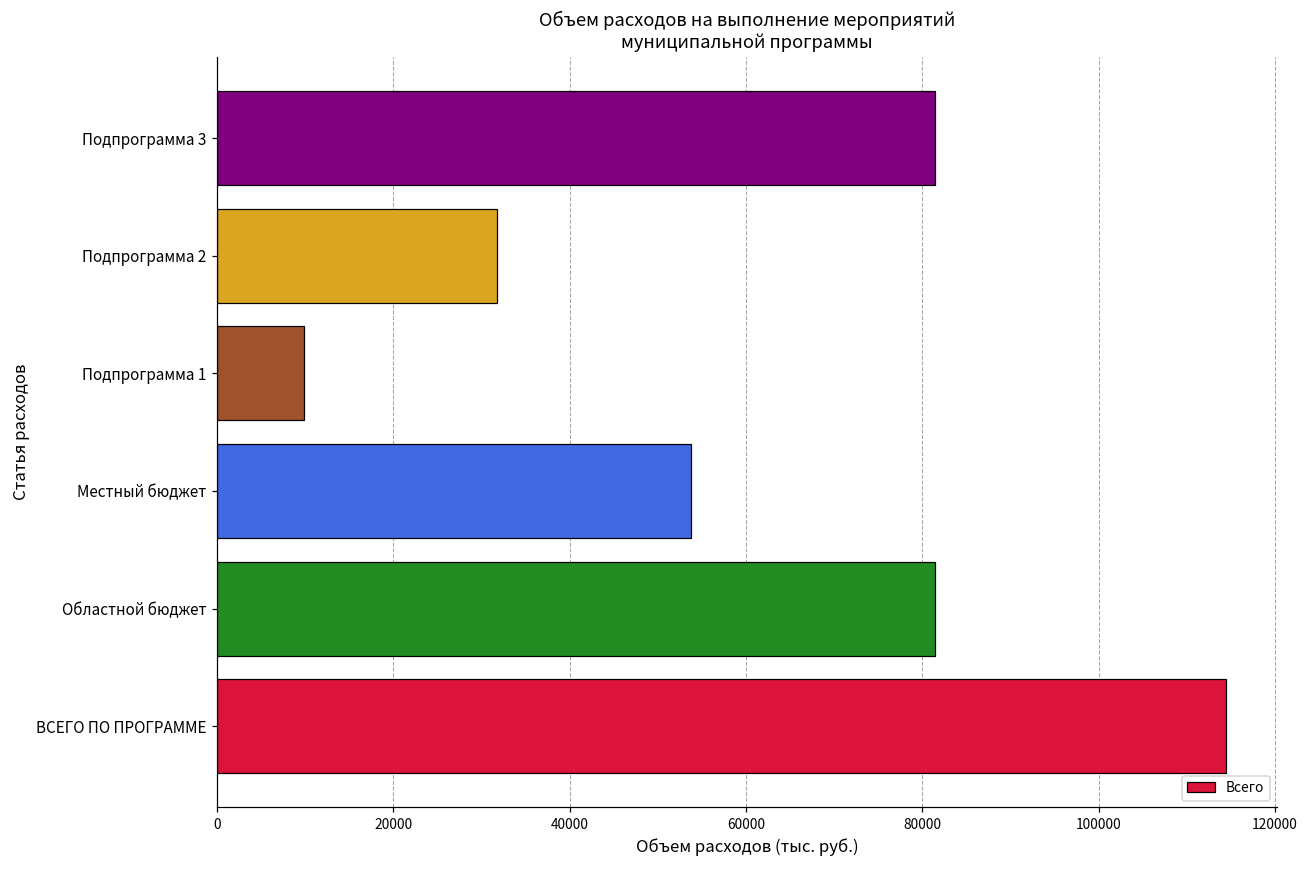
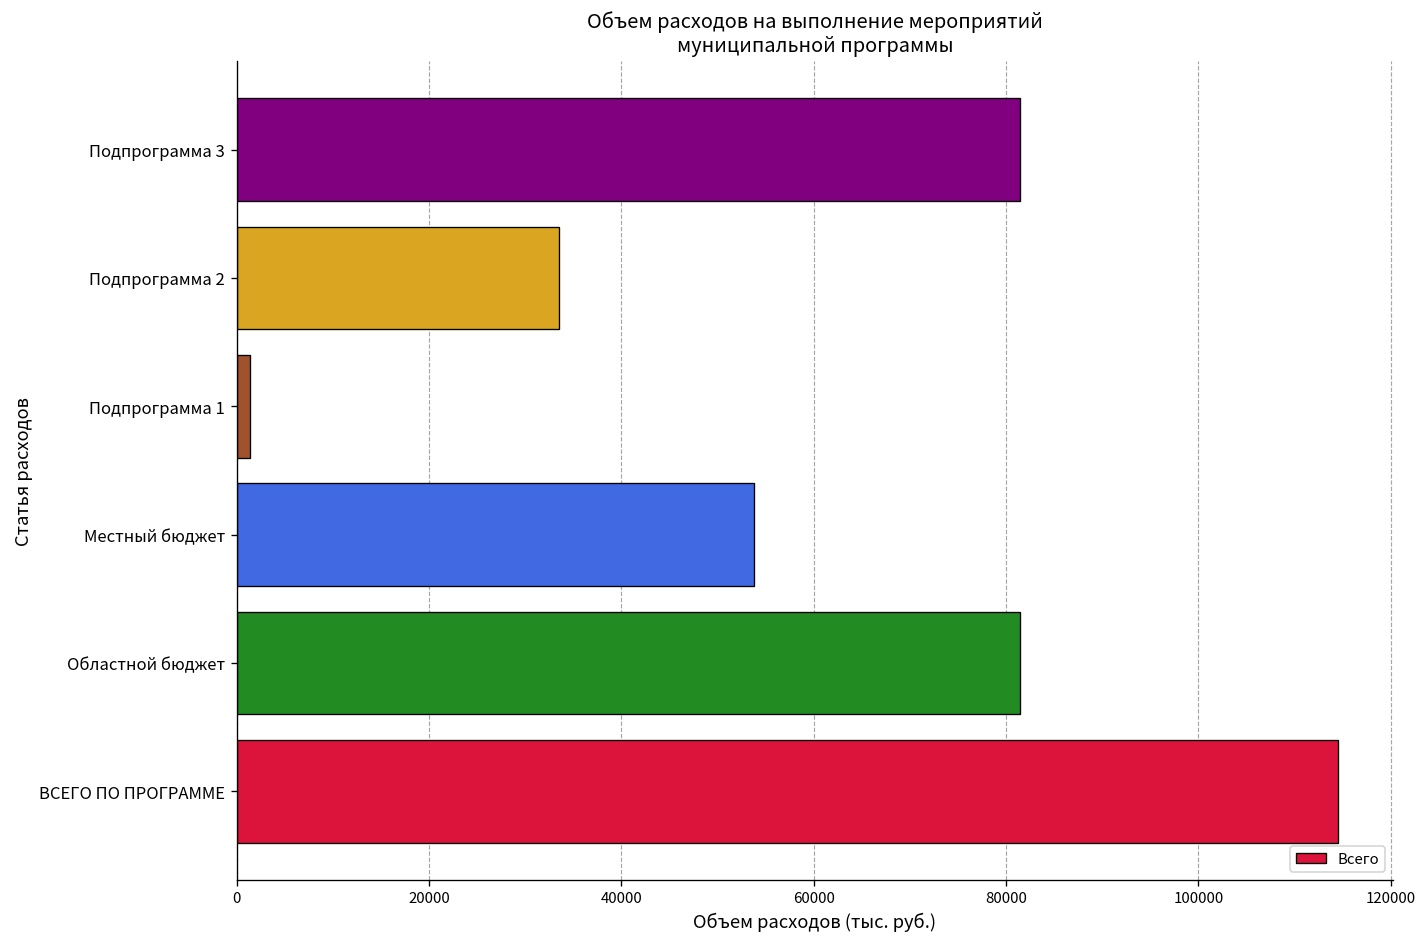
  {
    "Подпрограмма 3": 81000,
-   "Подпрограмма 2": 32000,
-   "Подпрограмма 1": 10000,
+   "Подпрограмма 2": 34000,
+   "Подпрограмма 1": 1000,
    "Местный бюджет": 54000,
    "Областной бюджет": 81000,
    "ВСЕГО ПО ПРОГРАММЕ": 114000
  }
